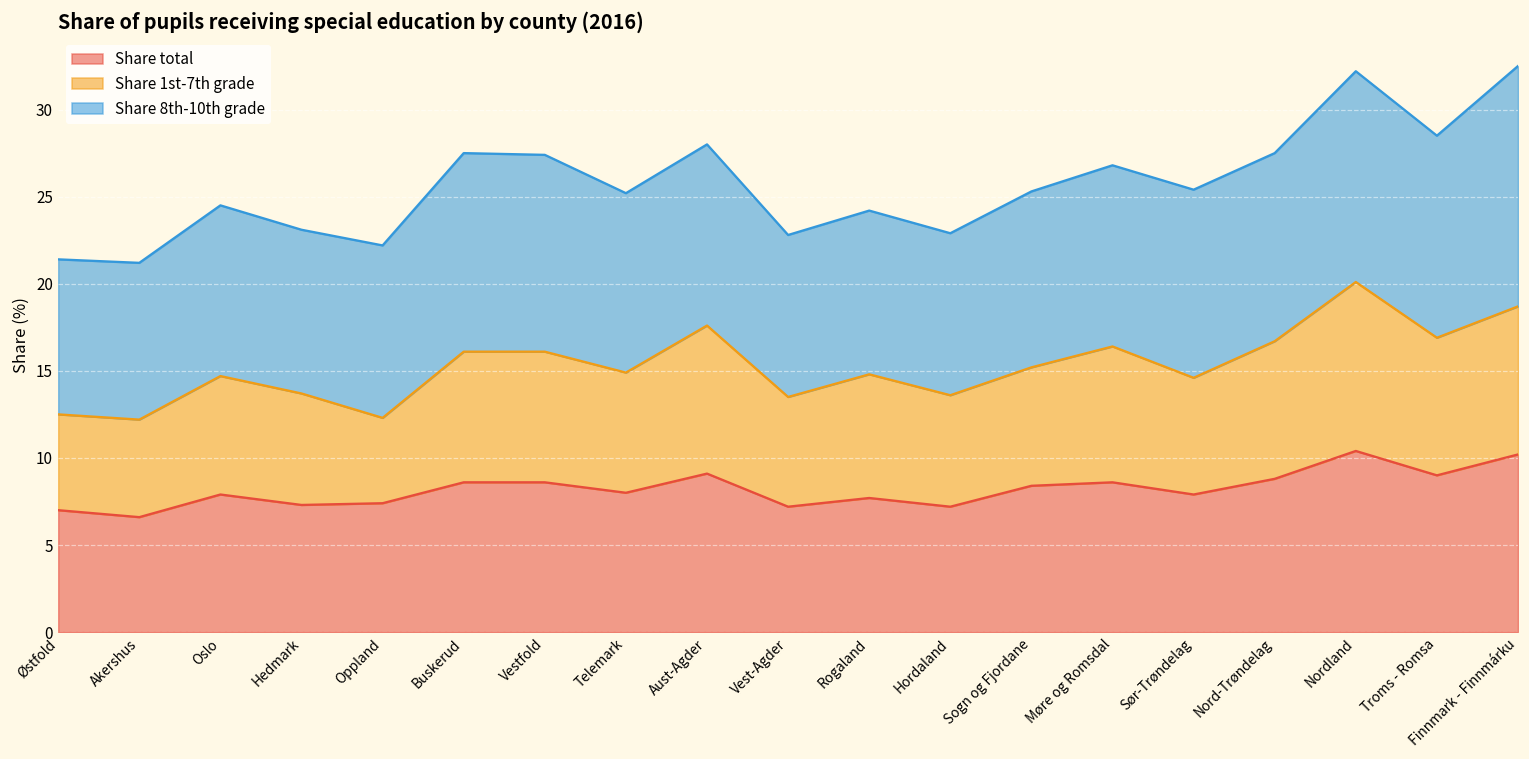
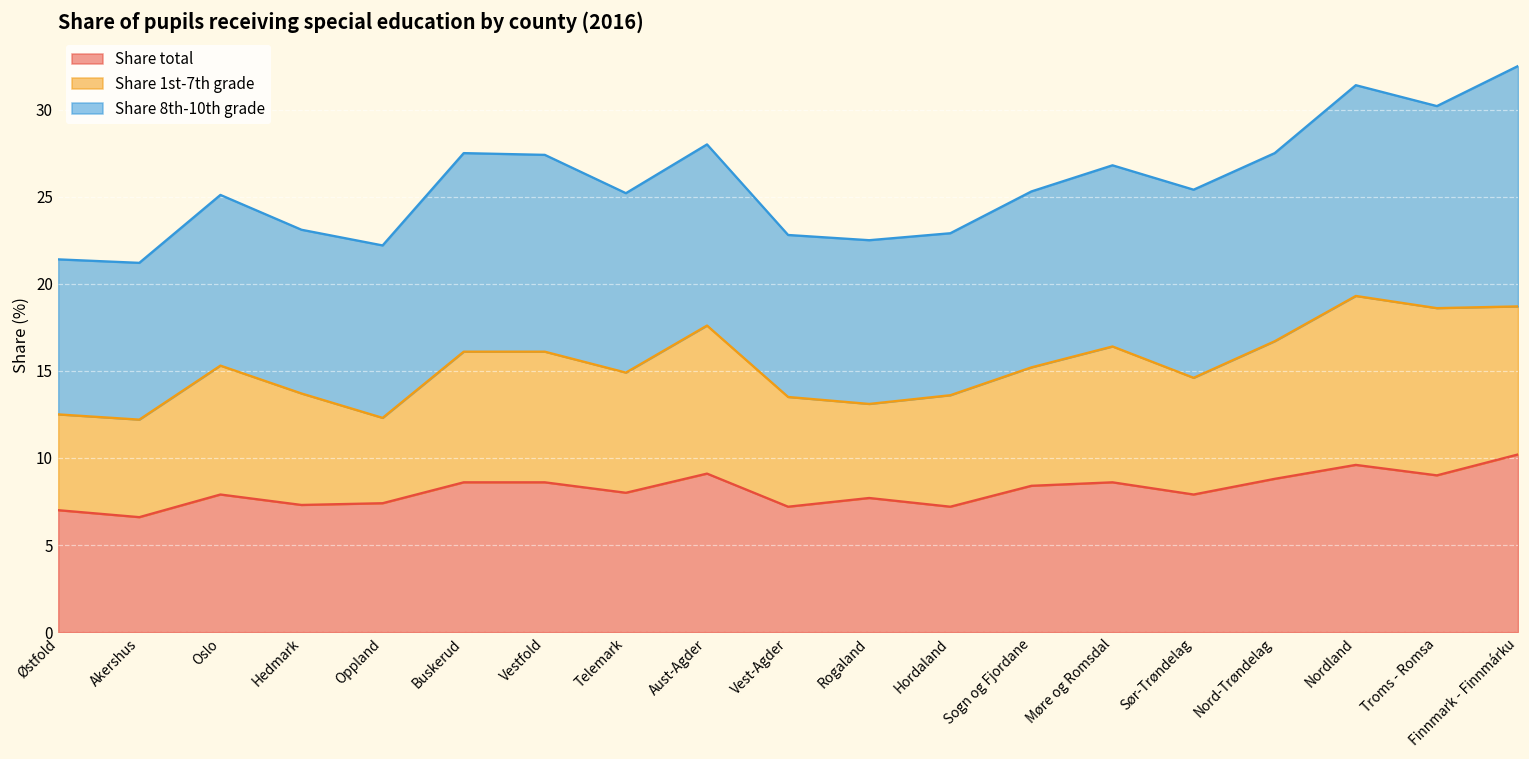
  {
    "Share total": {
      "Østfold": 7.0,
      "Akershus": 6.6,
      "Oslo": 7.9,
      "Hedmark": 7.3,
      "Oppland": 7.4,
      "Buskerud": 8.6,
      "Vestfold": 8.6,
      "Telemark": 8.0,
      "Aust-Agder": 9.1,
      "Vest-Agder": 7.2,
      "Rogaland": 7.7,
      "Hordaland": 7.2,
      "Sogn og Fjordane": 8.4,
      "Møre og Romsdal": 8.6,
      "Sør-Trøndelag": 7.9,
      "Nord-Trøndelag": 8.8,
-     "Nordland": 10.4,
+     "Nordland": 9.6,
      "Troms - Romsa": 9.0,
      "Finnmark - Finnmárku": 10.2
    },
    "Share 1st-7th grade": {
      "Østfold": 5.5,
      "Akershus": 5.6,
-     "Oslo": 6.8,
+     "Oslo": 7.4,
      "Hedmark": 6.4,
      "Oppland": 4.9,
      "Buskerud": 7.5,
      "Vestfold": 7.5,
      "Telemark": 6.9,
      "Aust-Agder": 8.5,
      "Vest-Agder": 6.3,
-     "Rogaland": 7.1,
+     "Rogaland": 5.4,
      "Hordaland": 6.4,
      "Sogn og Fjordane": 6.8,
      "Møre og Romsdal": 7.8,
      "Sør-Trøndelag": 6.7,
      "Nord-Trøndelag": 7.9,
      "Nordland": 9.7,
-     "Troms - Romsa": 7.9,
+     "Troms - Romsa": 9.6,
      "Finnmark - Finnmárku": 8.5
    },
    "Share 8th-10th grade": {
      "Østfold": 8.9,
      "Akershus": 9.0,
      "Oslo": 9.8,
      "Hedmark": 9.4,
      "Oppland": 9.9,
      "Buskerud": 11.4,
      "Vestfold": 11.3,
      "Telemark": 10.3,
      "Aust-Agder": 10.4,
      "Vest-Agder": 9.3,
      "Rogaland": 9.4,
      "Hordaland": 9.3,
      "Sogn og Fjordane": 10.1,
      "Møre og Romsdal": 10.4,
      "Sør-Trøndelag": 10.8,
      "Nord-Trøndelag": 10.8,
      "Nordland": 12.1,
      "Troms - Romsa": 11.6,
      "Finnmark - Finnmárku": 13.8
    }
  }
